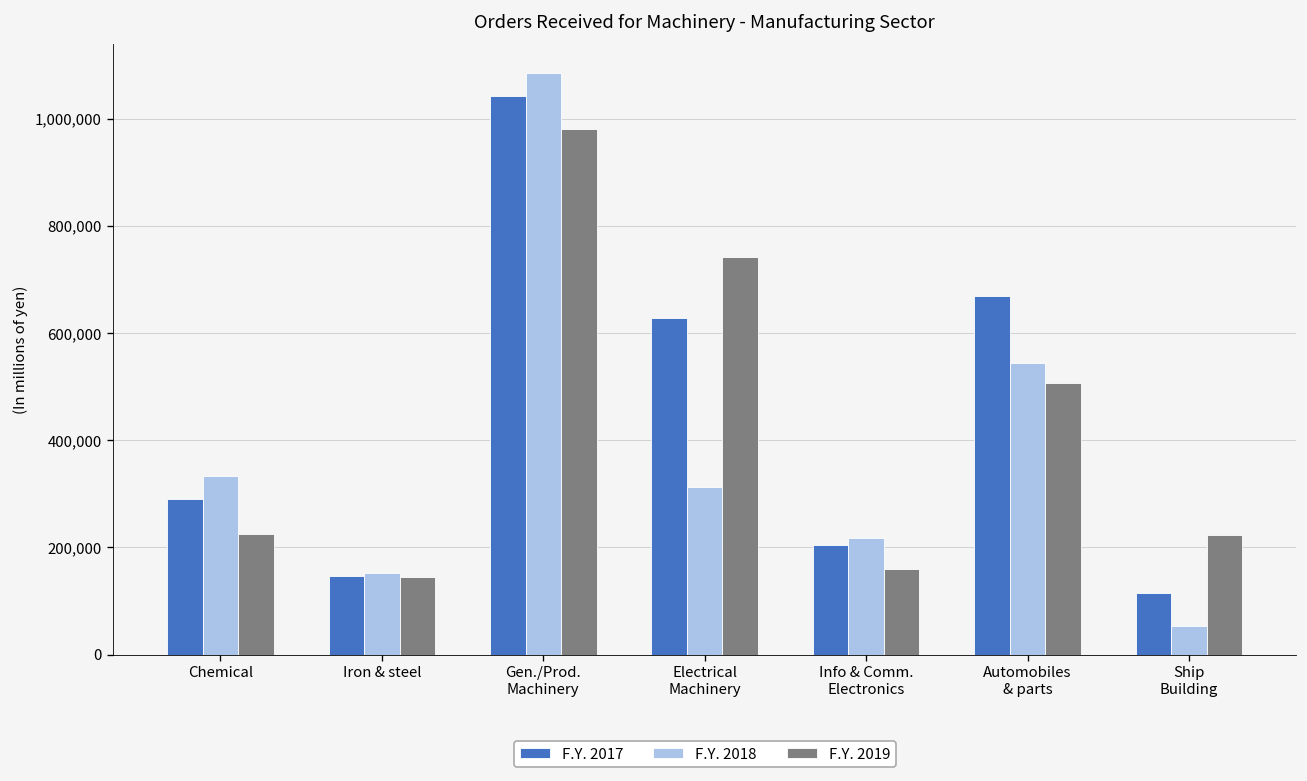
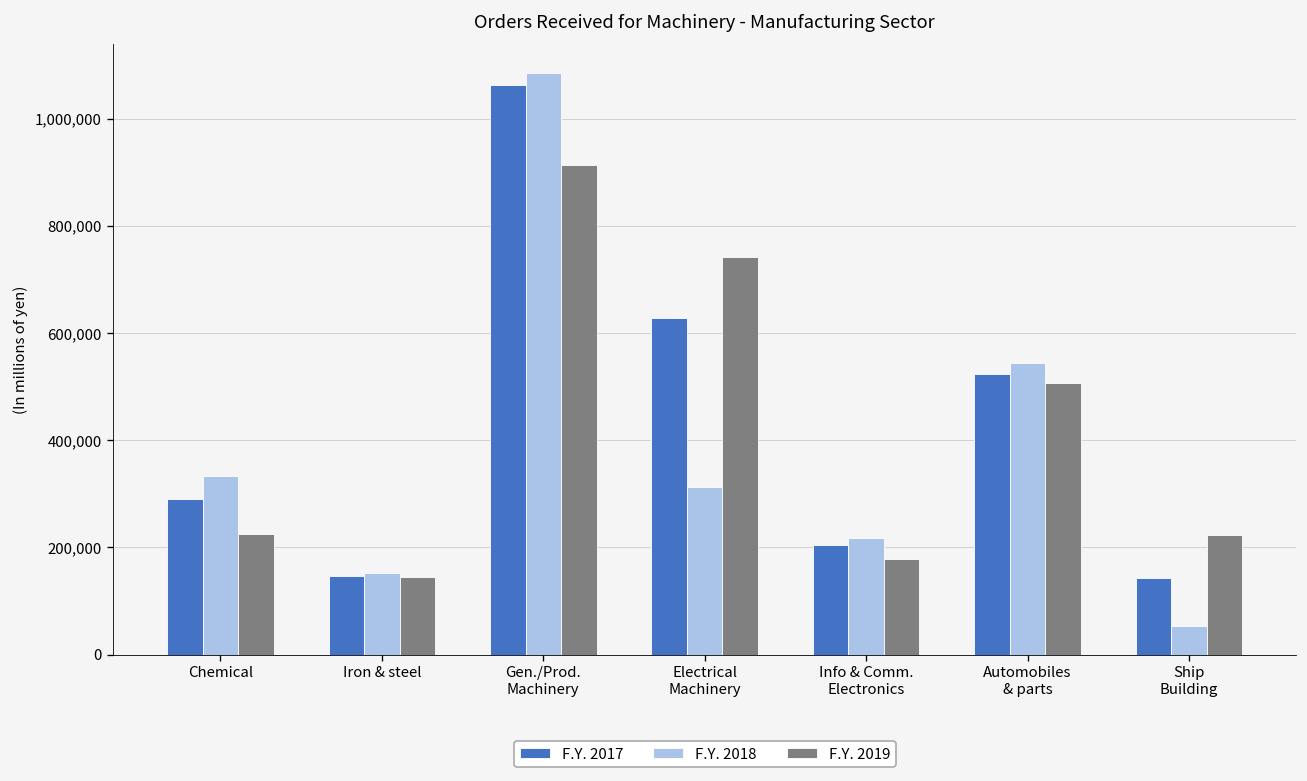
  {
    "F.Y. 2017": {
      "Chemical": "290,000",
      "Iron & steel": "150,000",
-     "Gen./Prod. Machinery": "1,040,000",
+     "Gen./Prod. Machinery": "1,060,000",
      "Electrical Machinery": "630,000",
      "Info & Comm. Electronics": "210,000",
-     "Automobiles & parts": "670,000",
-     "Ship Building": "110,000"
+     "Automobiles & parts": "520,000",
+     "Ship Building": "140,000"
    },
    "F.Y. 2018": {
      "Chemical": "330,000",
      "Iron & steel": "150,000",
      "Gen./Prod. Machinery": "1,090,000",
      "Electrical Machinery": "310,000",
      "Info & Comm. Electronics": "220,000",
      "Automobiles & parts": "540,000",
      "Ship Building": "50,000"
    },
    "F.Y. 2019": {
      "Chemical": "220,000",
      "Iron & steel": "140,000",
-     "Gen./Prod. Machinery": "980,000",
+     "Gen./Prod. Machinery": "910,000",
      "Electrical Machinery": "740,000",
-     "Info & Comm. Electronics": "160,000",
+     "Info & Comm. Electronics": "180,000",
      "Automobiles & parts": "510,000",
      "Ship Building": "220,000"
    }
  }
